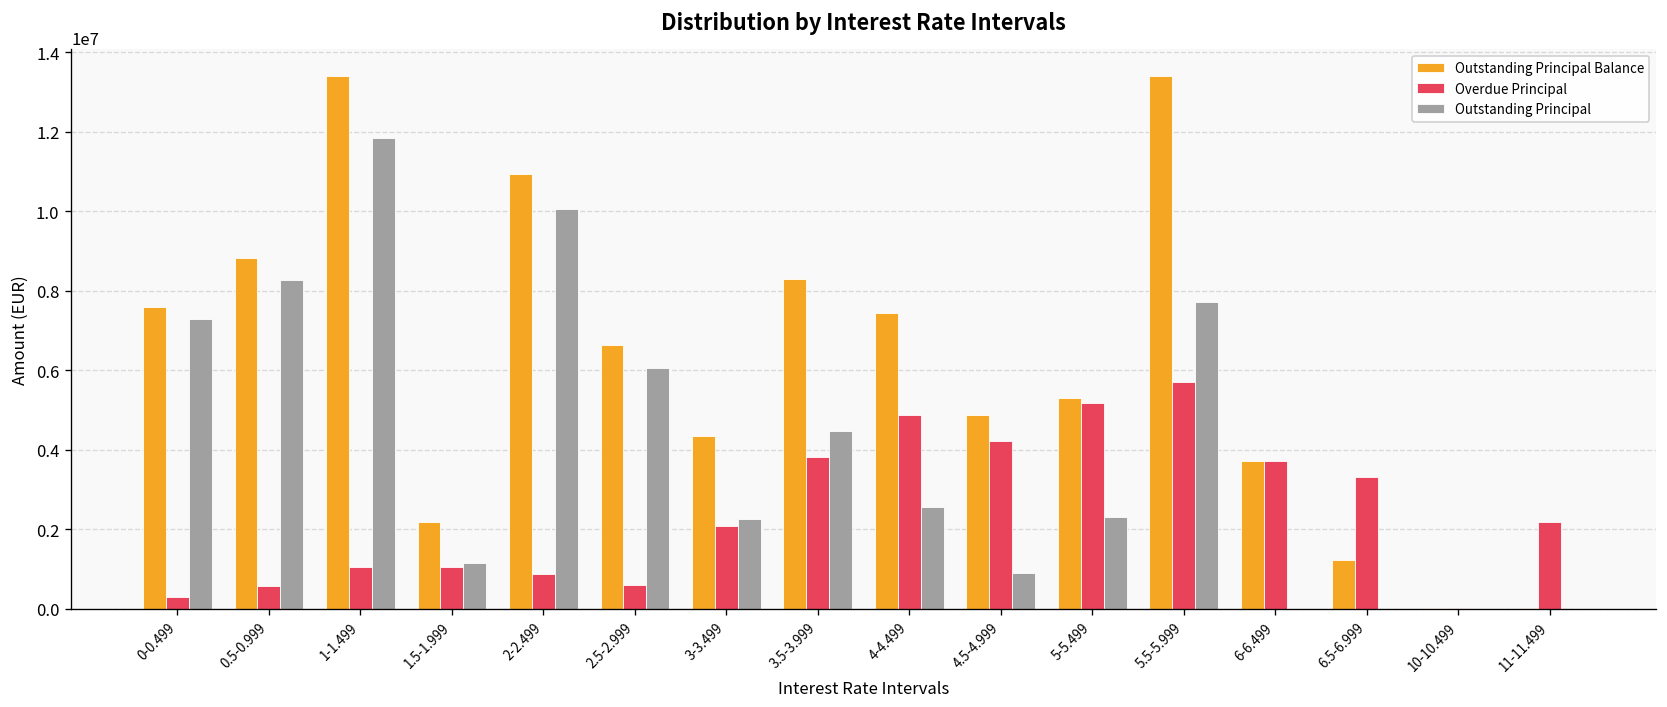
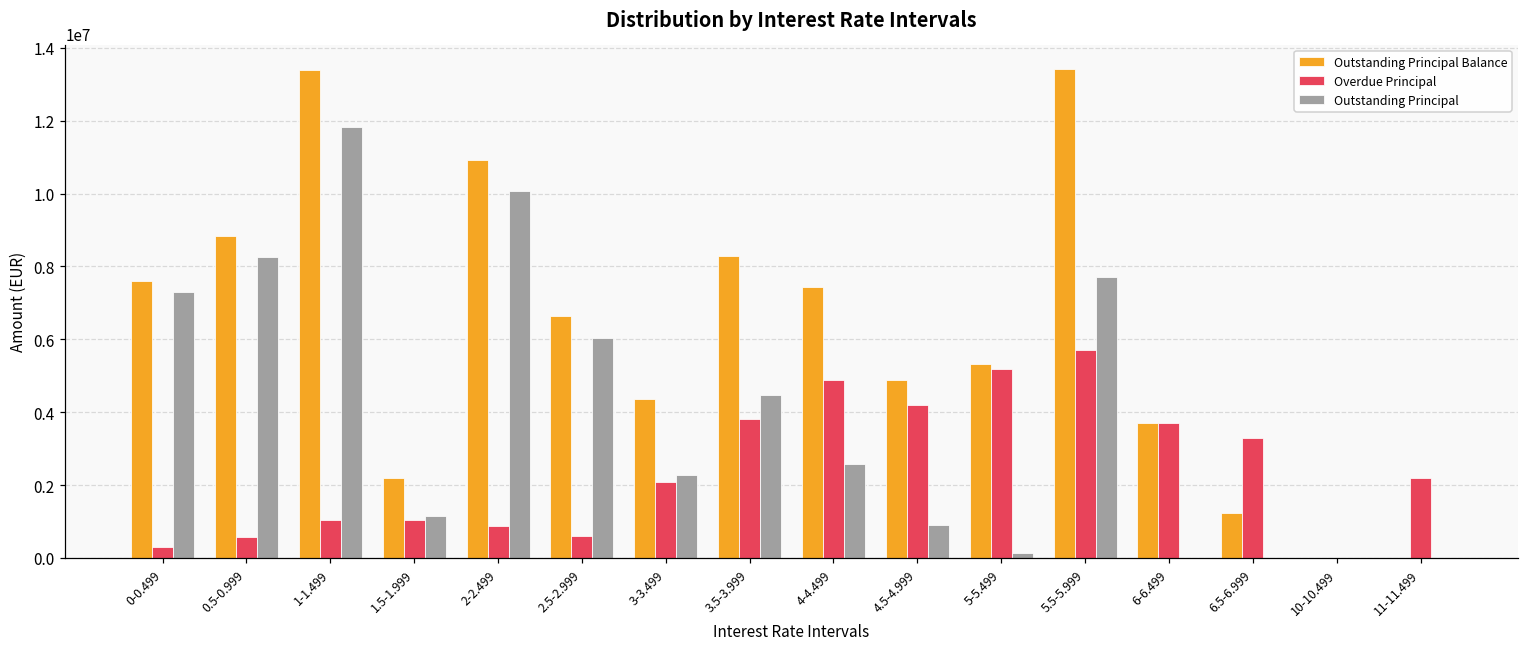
  {
    "Outstanding Principal Balance": {
      "0-0.499": 7600000,
      "0.5-0.999": 8800000,
      "1-1.499": 13400000,
      "1.5-1.999": 2200000,
      "2-2.499": 10900000,
      "2.5-2.999": 6600000,
      "3-3.499": 4400000,
      "3.5-3.999": 8300000,
      "4-4.499": 7400000,
      "4.5-4.999": 4900000,
      "5-5.499": 5300000,
      "5.5-5.999": 13400000,
      "6-6.499": 3700000,
      "6.5-6.999": 1200000
    },
    "Overdue Principal": {
      "0-0.499": 300000,
      "0.5-0.999": 600000,
      "1-1.499": 1000000,
      "1.5-1.999": 1000000,
      "2-2.499": 900000,
      "2.5-2.999": 600000,
      "3-3.499": 2100000,
      "3.5-3.999": 3800000,
      "4-4.499": 4900000,
      "4.5-4.999": 4200000,
      "5-5.499": 5200000,
      "5.5-5.999": 5700000,
      "6-6.499": 3700000,
      "6.5-6.999": 3300000,
      "11-11.499": 2200000
    },
    "Outstanding Principal": {
      "0-0.499": 7300000,
      "0.5-0.999": 8300000,
      "1-1.499": 11800000,
      "1.5-1.999": 1100000,
      "2-2.499": 10100000,
      "2.5-2.999": 6000000,
      "3-3.499": 2300000,
      "3.5-3.999": 4500000,
      "4-4.499": 2600000,
      "4.5-4.999": 900000,
-     "5-5.499": 2300000,
+     "5-5.499": 100000,
      "5.5-5.999": 7700000,
      "6-6.499": 0,
      "6.5-6.999": 0,
      "10-10.499": 0,
      "11-11.499": 0
    }
  }
